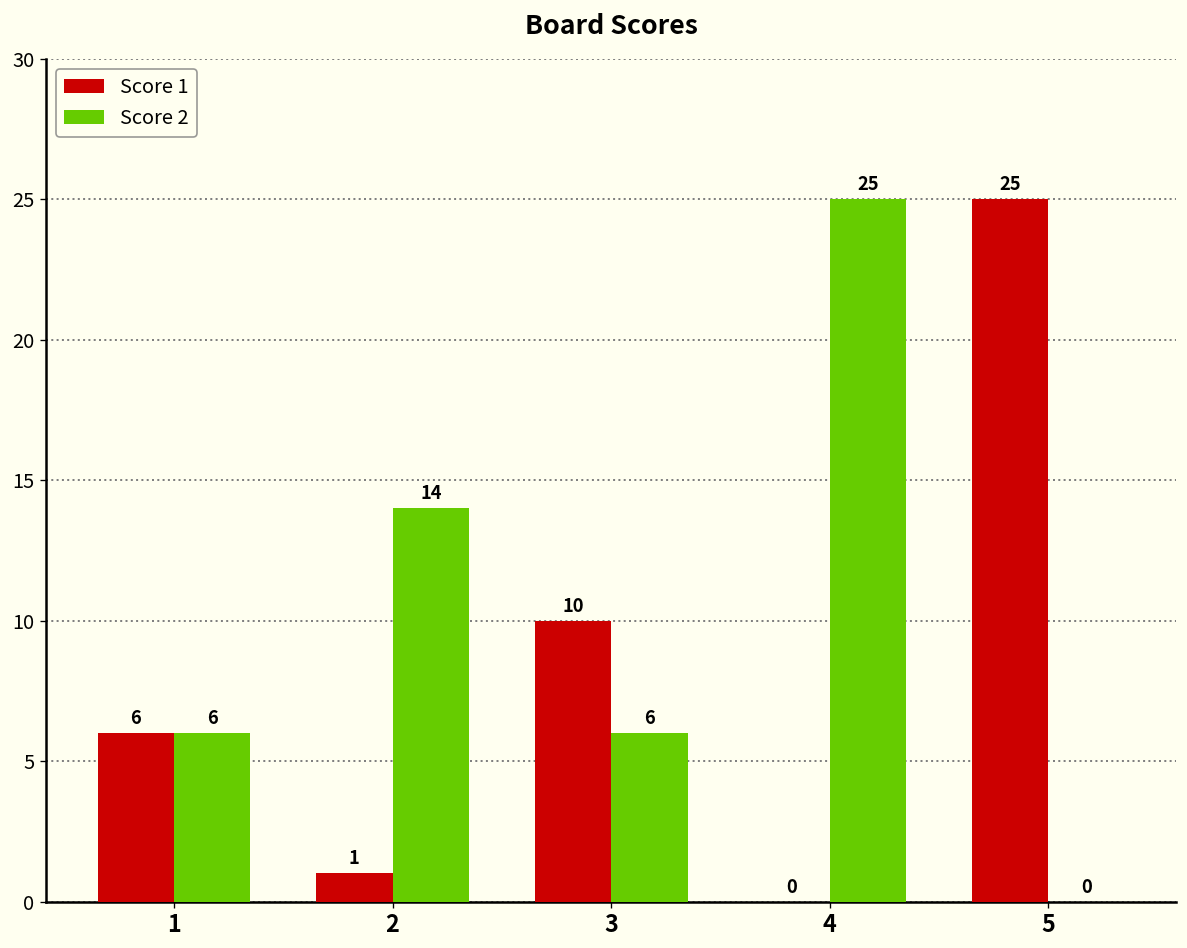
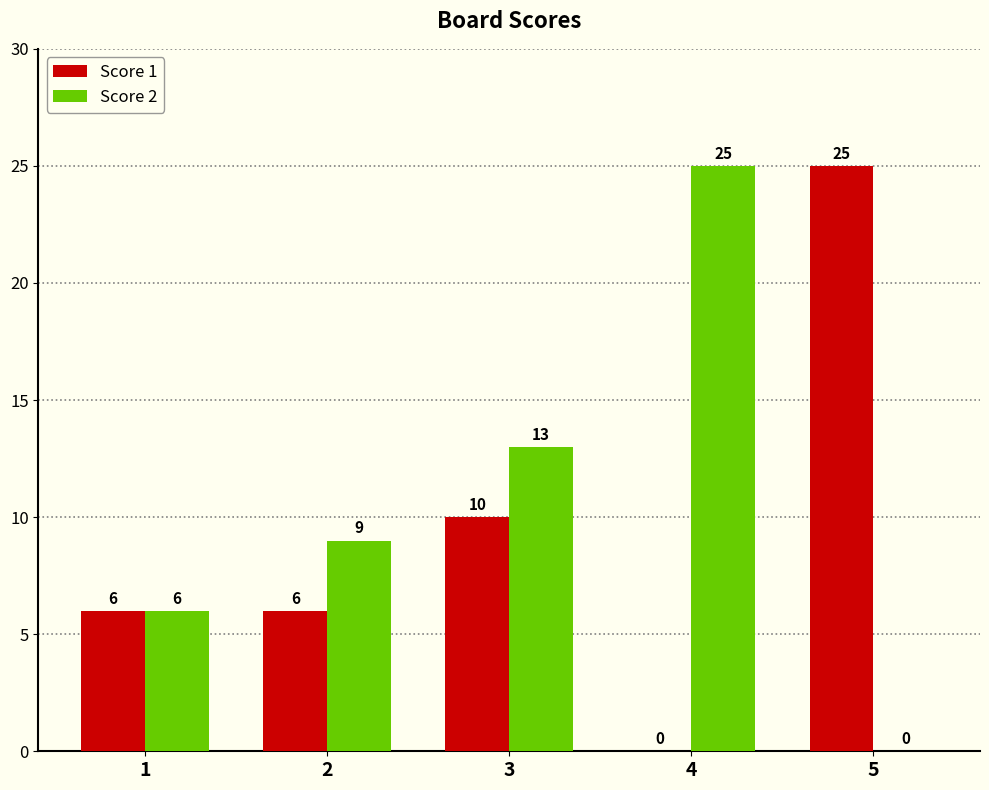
  {
    "Score 1": {
      "1": 6,
-     "2": 1,
+     "2": 6,
      "3": 10,
      "4": 0,
      "5": 25
    },
    "Score 2": {
      "1": 6,
-     "2": 14,
-     "3": 6,
+     "2": 9,
+     "3": 13,
      "4": 25,
      "5": 0
    }
  }
